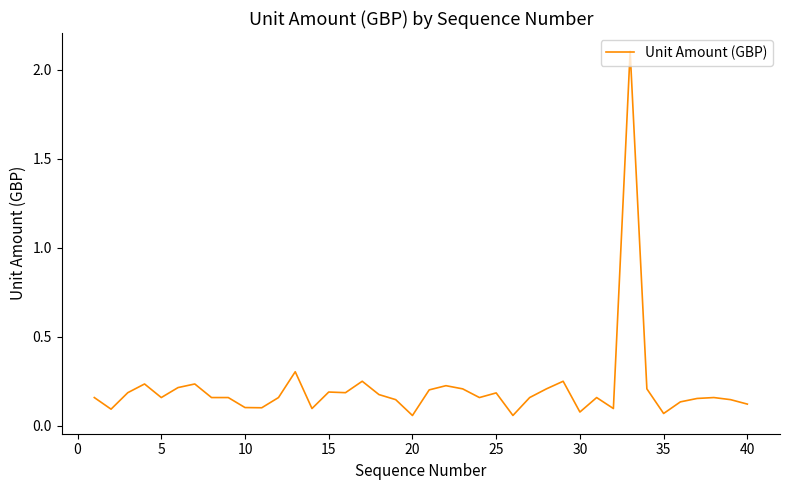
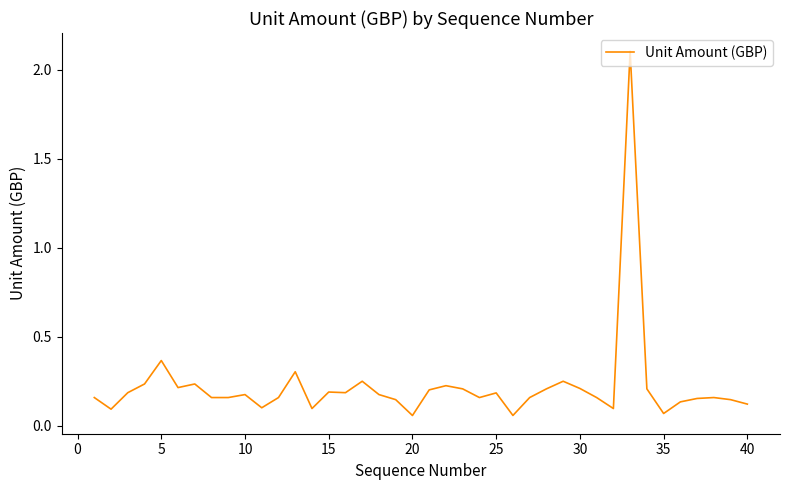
  {
-   "5": 0.16,
-   "10": 0.10,
+   "5": 0.37,
+   "10": 0.17,
    "15": 0.19,
    "20": 0.06,
    "25": 0.18,
-   "30": 0.08,
+   "30": 0.21,
    "35": 0.07,
    "40": 0.12
  }
